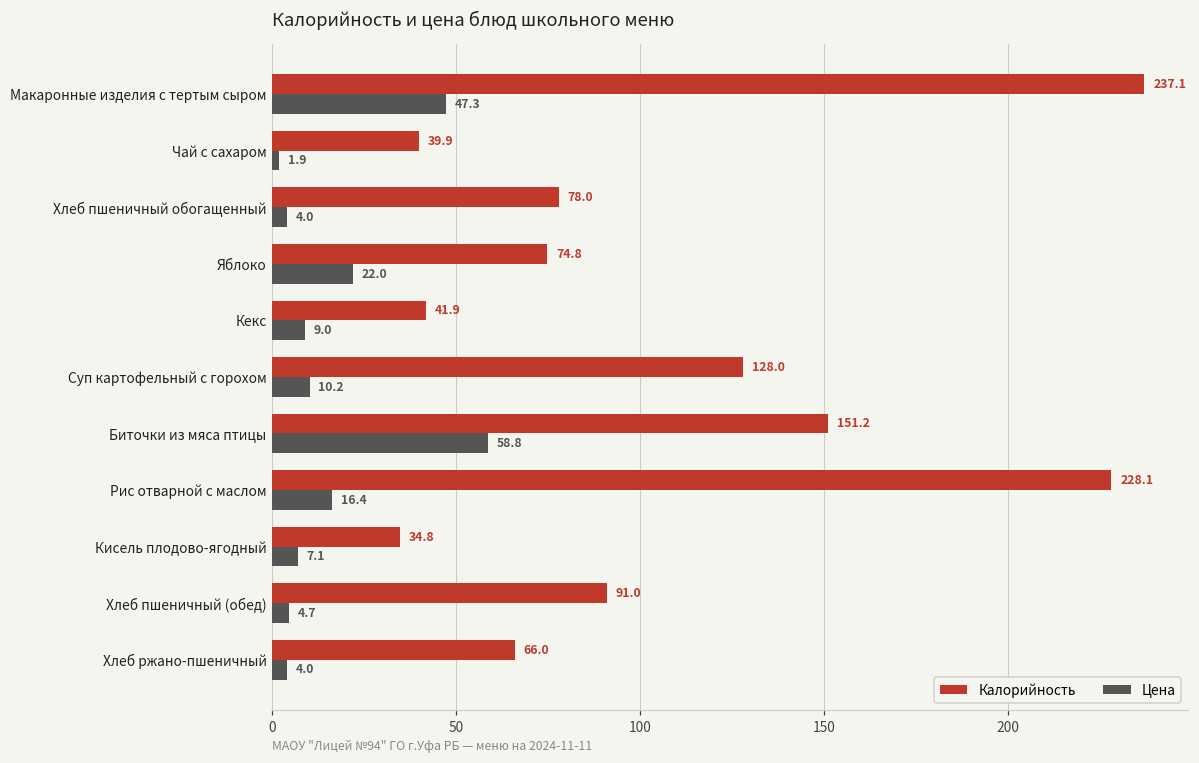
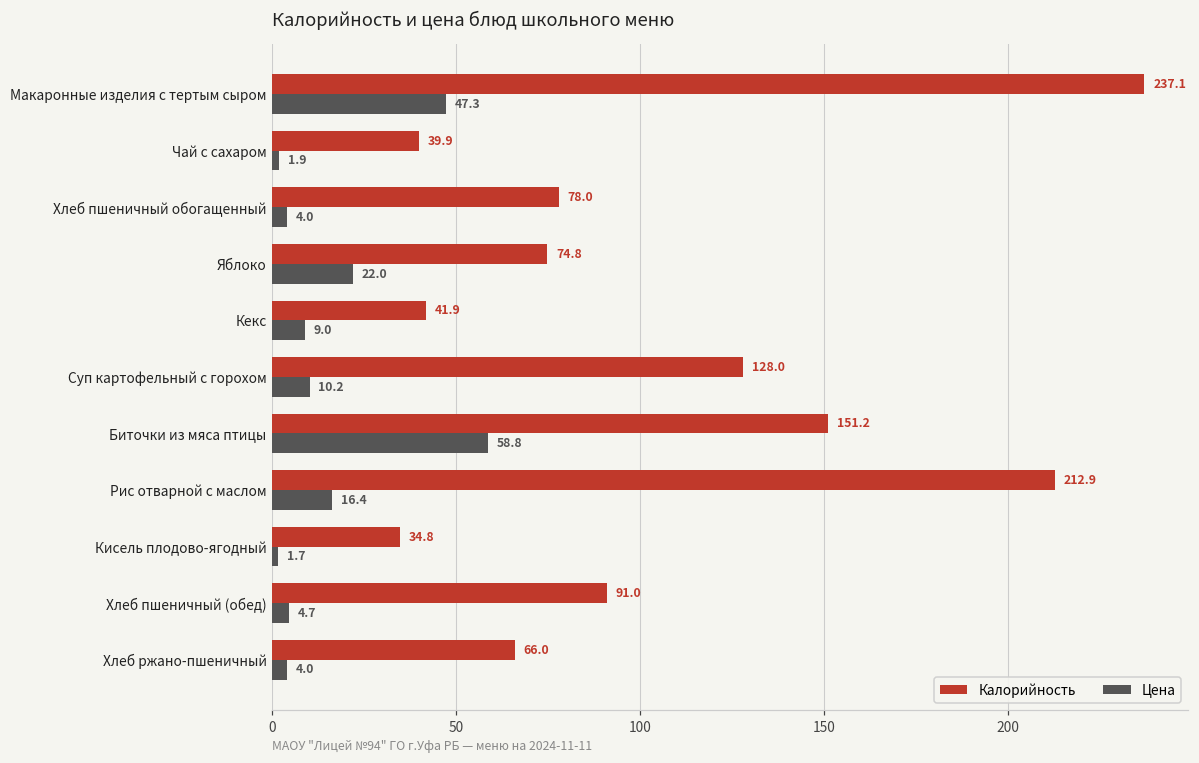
  {
    "Калорийность": {
      "Макаронные изделия с тертым сыром": 237.1,
      "Чай с сахаром": 39.9,
      "Хлеб пшеничный обогащенный": 78.0,
      "Яблоко": 74.8,
      "Кекс": 41.9,
      "Суп картофельный с горохом": 128.0,
      "Биточки из мяса птицы": 151.2,
-     "Рис отварной с маслом": 228.1,
+     "Рис отварной с маслом": 212.9,
      "Кисель плодово-ягодный": 34.8,
      "Хлеб пшеничный (обед)": 91.0,
      "Хлеб ржано-пшеничный": 66.0
    },
    "Цена": {
      "Макаронные изделия с тертым сыром": 47.3,
      "Чай с сахаром": 1.9,
      "Хлеб пшеничный обогащенный": 4.0,
      "Яблоко": 22.0,
      "Кекс": 9.0,
      "Суп картофельный с горохом": 10.2,
      "Биточки из мяса птицы": 58.8,
      "Рис отварной с маслом": 16.4,
-     "Кисель плодово-ягодный": 7.1,
+     "Кисель плодово-ягодный": 1.7,
      "Хлеб пшеничный (обед)": 4.7,
      "Хлеб ржано-пшеничный": 4.0
    }
  }
